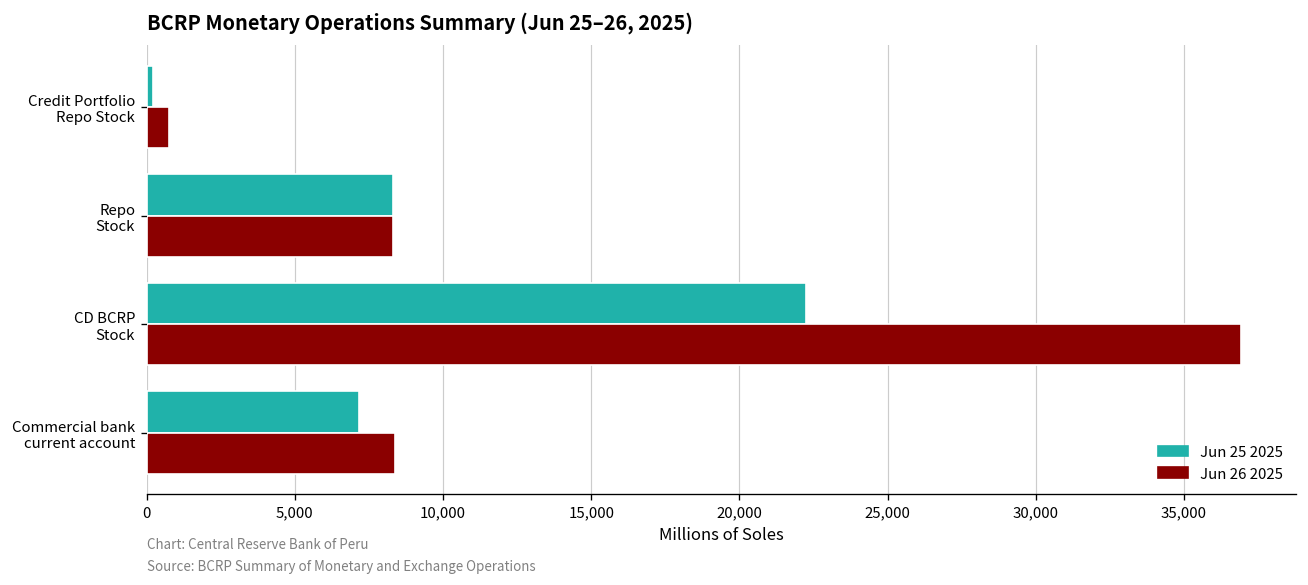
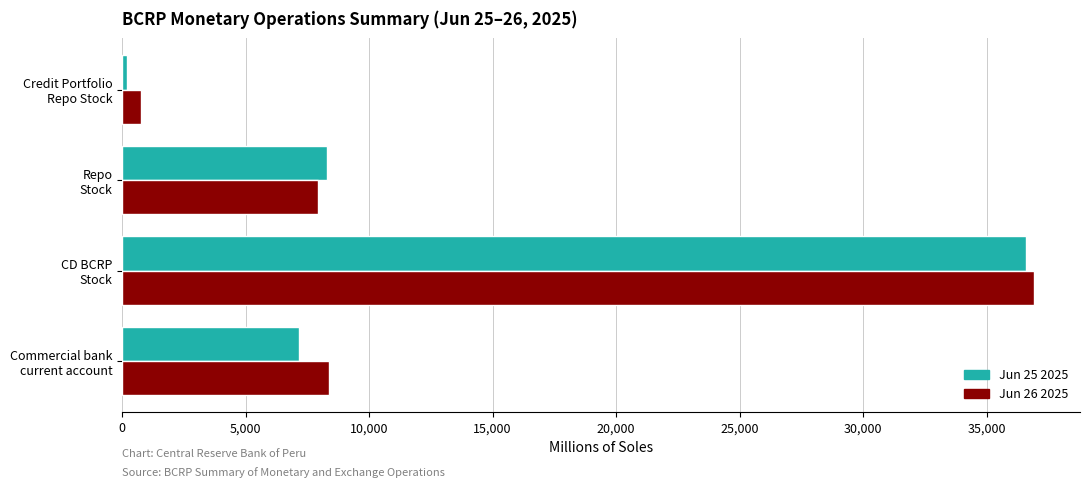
  {
    "Jun 25 2025": {
      "Credit Portfolio Repo Stock": "200",
      "Repo Stock": "8,300",
-     "CD BCRP Stock": "22,300",
+     "CD BCRP Stock": "36,600",
      "Commercial bank current account": "7,200"
    },
    "Jun 26 2025": {
      "Credit Portfolio Repo Stock": "800",
-     "Repo Stock": "8,300",
+     "Repo Stock": "7,900",
      "CD BCRP Stock": "36,900",
      "Commercial bank current account": "8,400"
    }
  }
